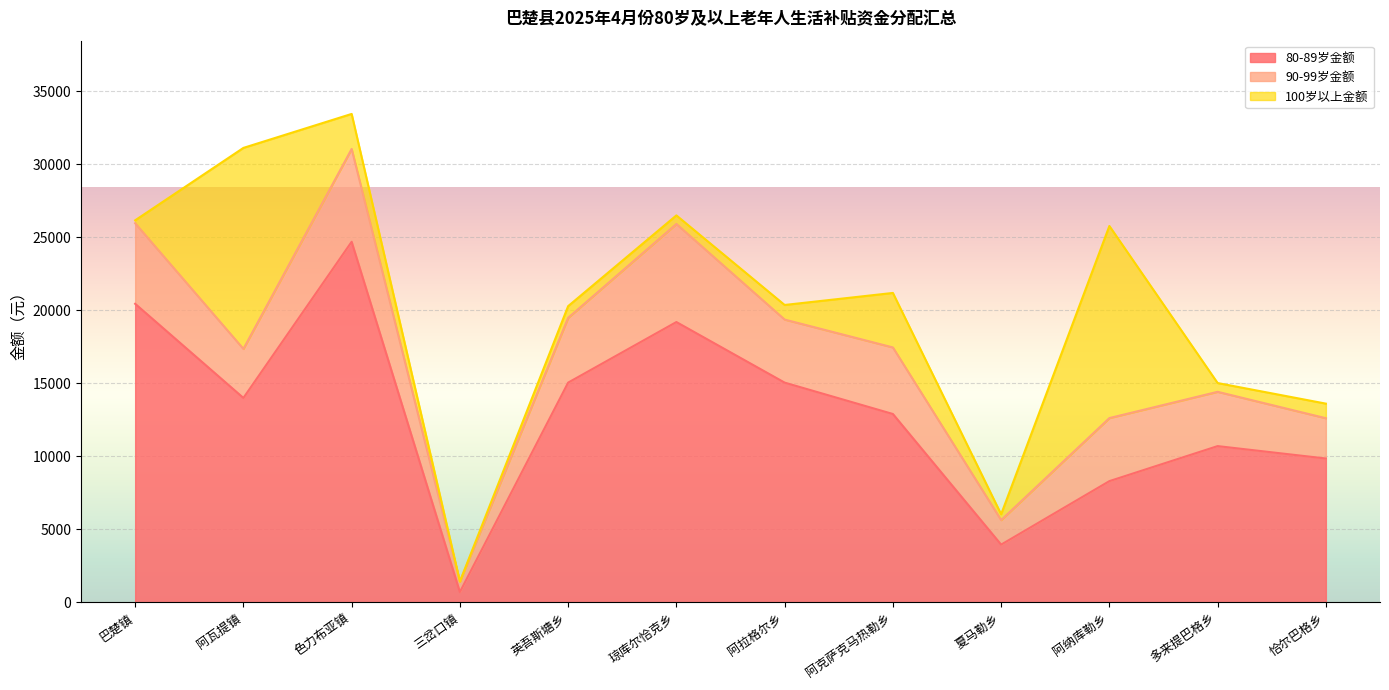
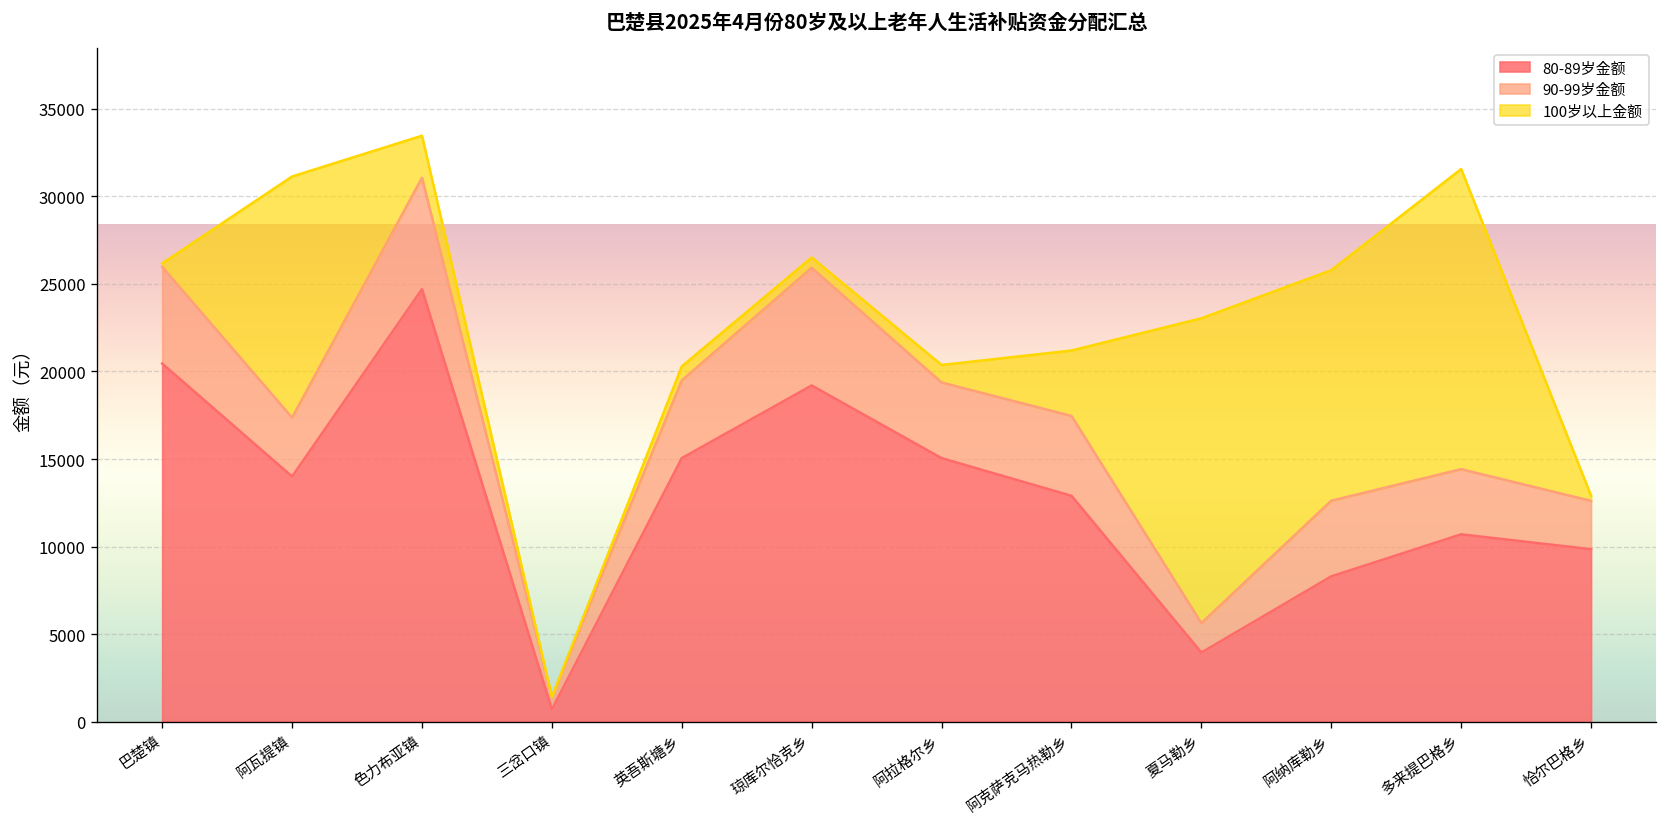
  {
    "100岁以上金额": {
      "巴楚镇": 200,
      "阿瓦提镇": 13800,
      "色力布亚镇": 2400,
      "英吾斯塘乡": 800,
      "琼库尔恰克乡": 600,
      "阿拉格尔乡": 1000,
      "阿克萨克马热勒乡": 3700,
-     "夏马勒乡": 400,
+     "夏马勒乡": 17400,
      "阿纳库勒乡": 13200,
-     "多来提巴格乡": 600,
-     "恰尔巴格乡": 1000
+     "多来提巴格乡": 17100,
+     "恰尔巴格乡": 300
    }
  }
